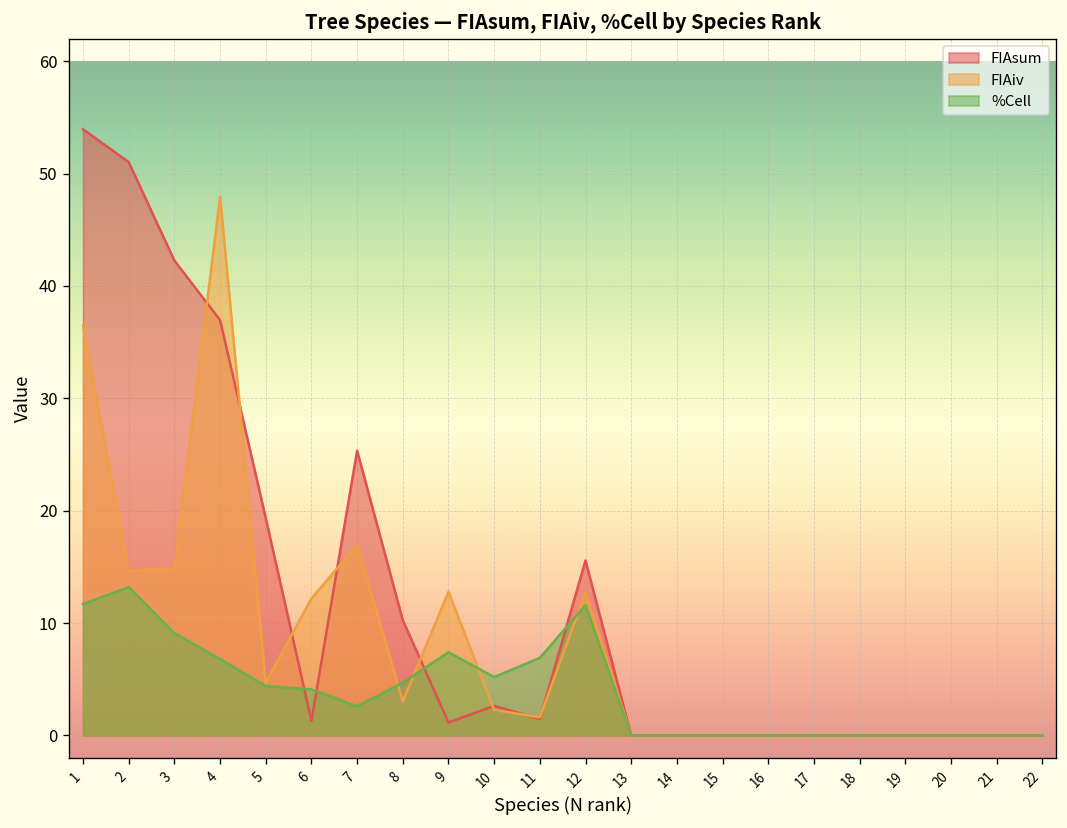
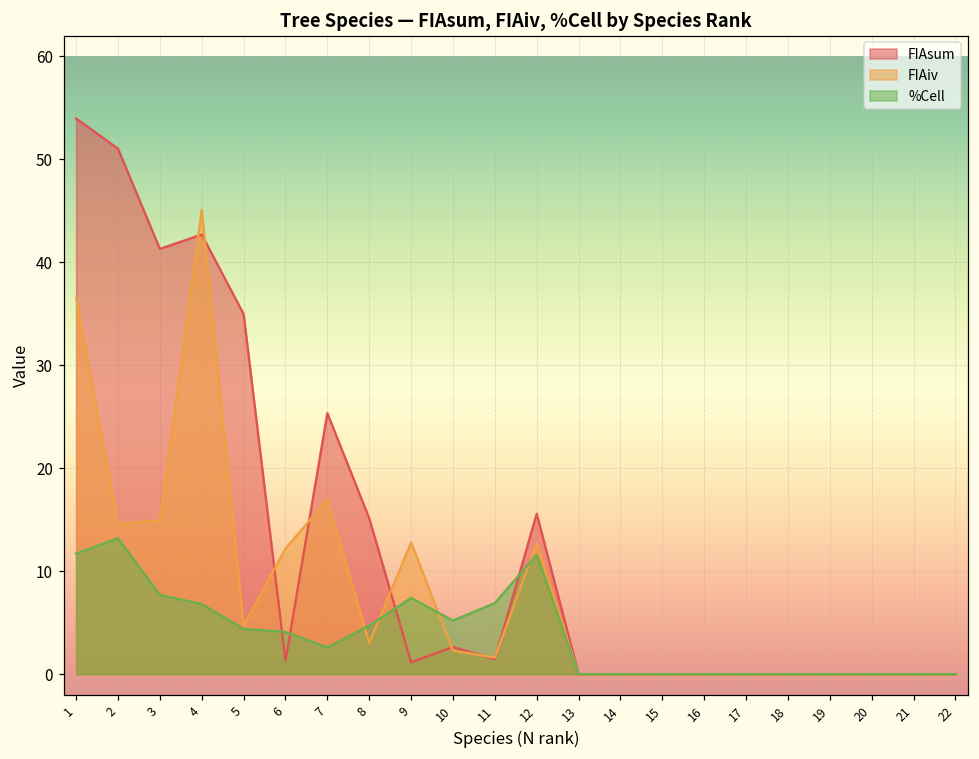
  {
    "FIAsum": {
      "1": 54,
      "2": 51,
-     "3": 42,
-     "4": 37,
-     "5": 19,
+     "3": 41,
+     "4": 43,
+     "5": 35,
      "6": 1,
      "7": 25,
-     "8": 10,
+     "8": 15,
      "9": 1,
      "10": 3,
      "12": 16
    },
    "FIAiv": {
      "1": 36,
      "2": 15,
      "3": 15,
-     "4": 48,
+     "4": 45,
      "5": 5,
      "6": 12,
      "7": 17,
      "8": 3,
      "9": 13,
      "10": 2,
      "12": 13
    },
    "%Cell": {
      "1": 12,
      "2": 13,
-     "3": 9,
+     "3": 8,
      "4": 7,
      "5": 4,
      "6": 4,
      "7": 3,
      "8": 5,
      "9": 7,
      "10": 5,
      "11": 7,
      "12": 12
    }
  }
